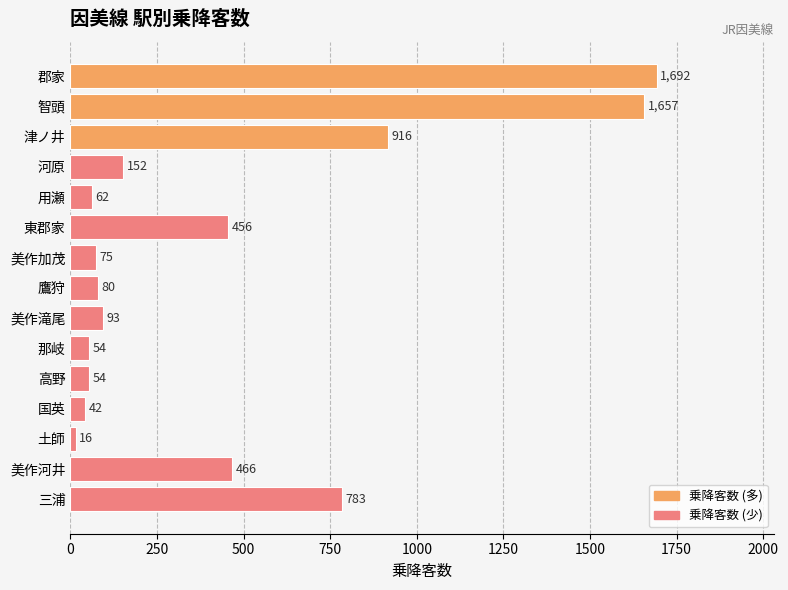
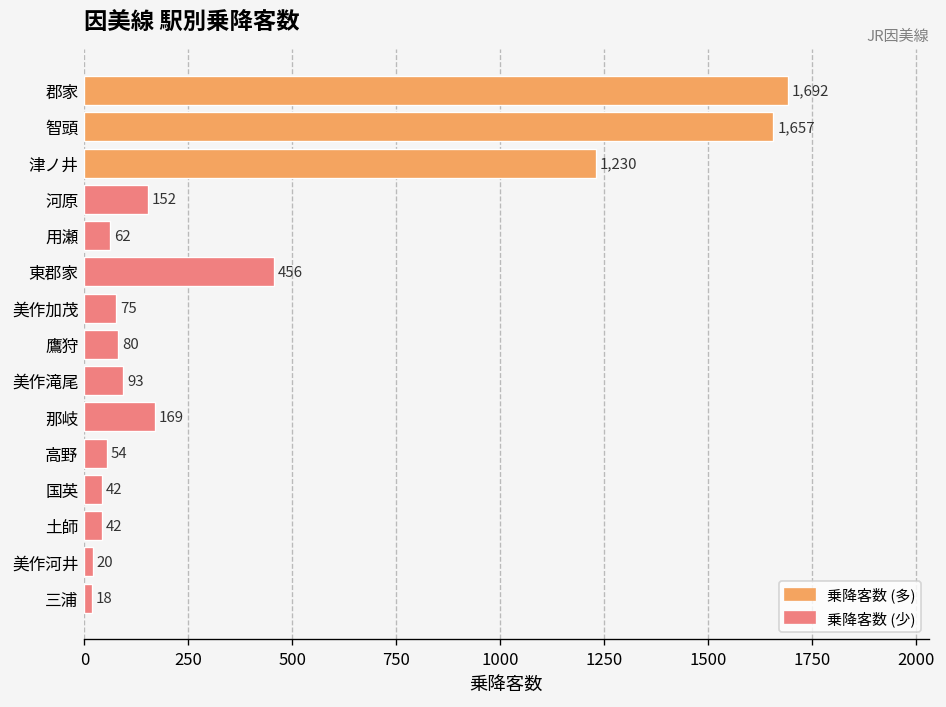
  {
    "郡家": "1,692",
    "智頭": "1,657",
-   "津ノ井": "916",
+   "津ノ井": "1,230",
    "河原": "152",
    "用瀬": "62",
    "東郡家": "456",
    "美作加茂": "75",
    "鷹狩": "80",
    "美作滝尾": "93",
-   "那岐": "54",
+   "那岐": "169",
    "高野": "54",
    "国英": "42",
-   "土師": "16",
-   "美作河井": "466",
-   "三浦": "783"
+   "土師": "42",
+   "美作河井": "20",
+   "三浦": "18"
  }
